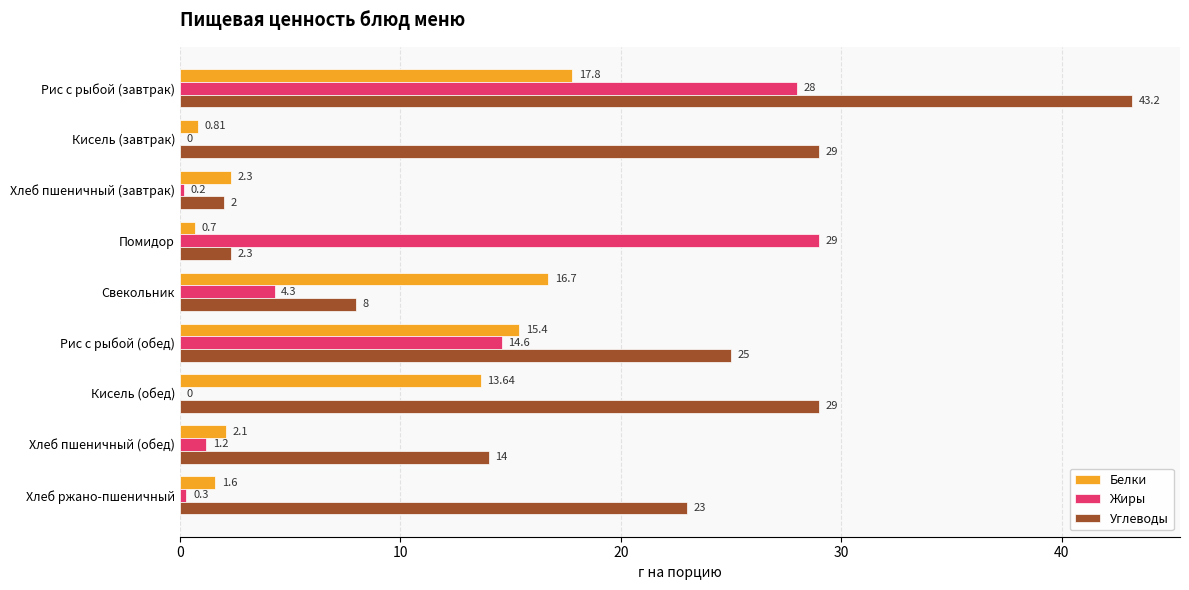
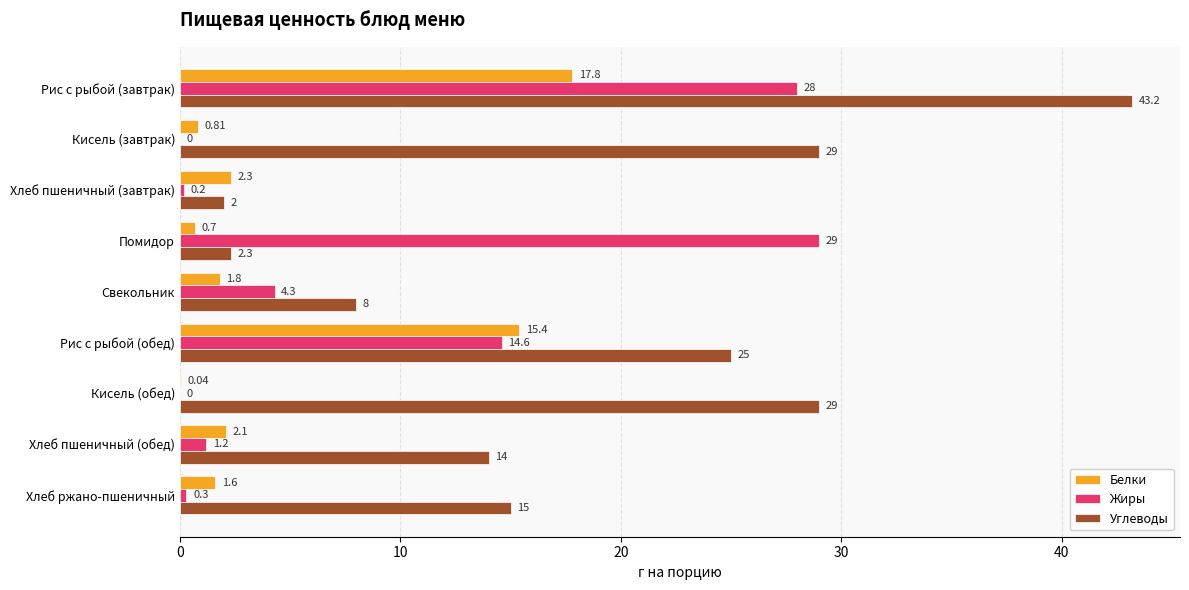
  {
    "Белки": {
      "Рис с рыбой (завтрак)": 17.8,
      "Кисель (завтрак)": 0.81,
      "Хлеб пшеничный (завтрак)": 2.3,
      "Помидор": 0.7,
-     "Свекольник": 16.7,
+     "Свекольник": 1.8,
      "Рис с рыбой (обед)": 15.4,
-     "Кисель (обед)": 13.64,
+     "Кисель (обед)": 0.04,
      "Хлеб пшеничный (обед)": 2.1,
      "Хлеб ржано-пшеничный": 1.6
    },
    "Жиры": {
      "Рис с рыбой (завтрак)": 28,
      "Кисель (завтрак)": 0,
      "Хлеб пшеничный (завтрак)": 0.2,
      "Помидор": 29,
      "Свекольник": 4.3,
      "Рис с рыбой (обед)": 14.6,
      "Кисель (обед)": 0,
      "Хлеб пшеничный (обед)": 1.2,
      "Хлеб ржано-пшеничный": 0.3
    },
    "Углеводы": {
      "Рис с рыбой (завтрак)": 43.2,
      "Кисель (завтрак)": 29,
      "Хлеб пшеничный (завтрак)": 2,
      "Помидор": 2.3,
      "Свекольник": 8,
      "Рис с рыбой (обед)": 25,
      "Кисель (обед)": 29,
      "Хлеб пшеничный (обед)": 14,
-     "Хлеб ржано-пшеничный": 23
+     "Хлеб ржано-пшеничный": 15
    }
  }
